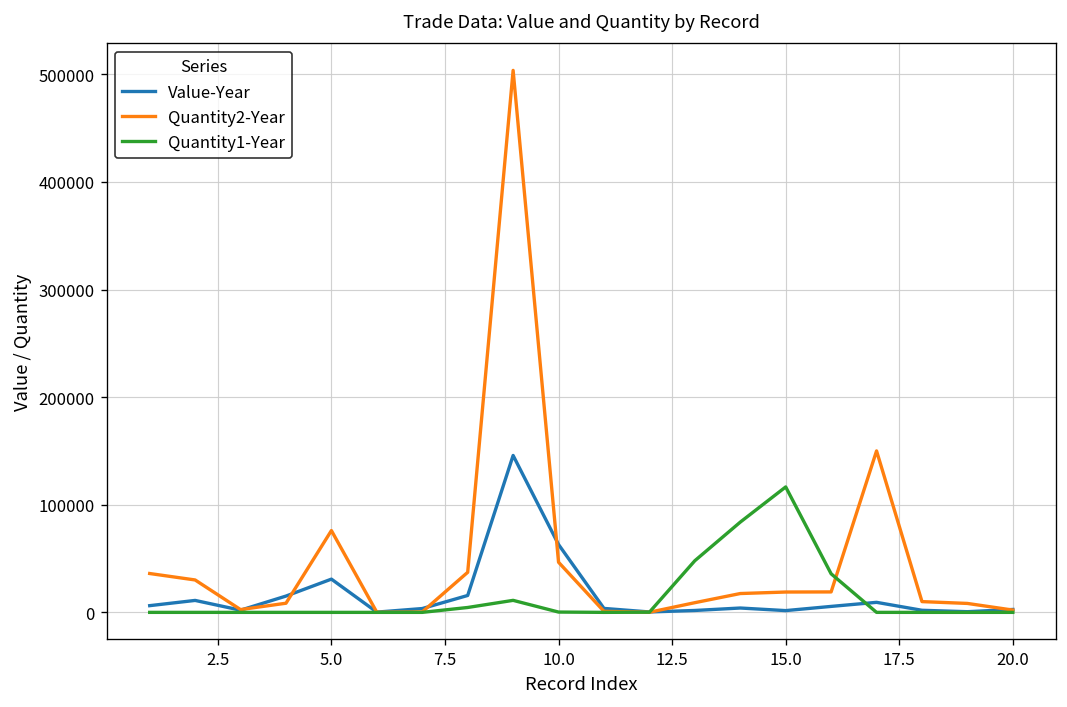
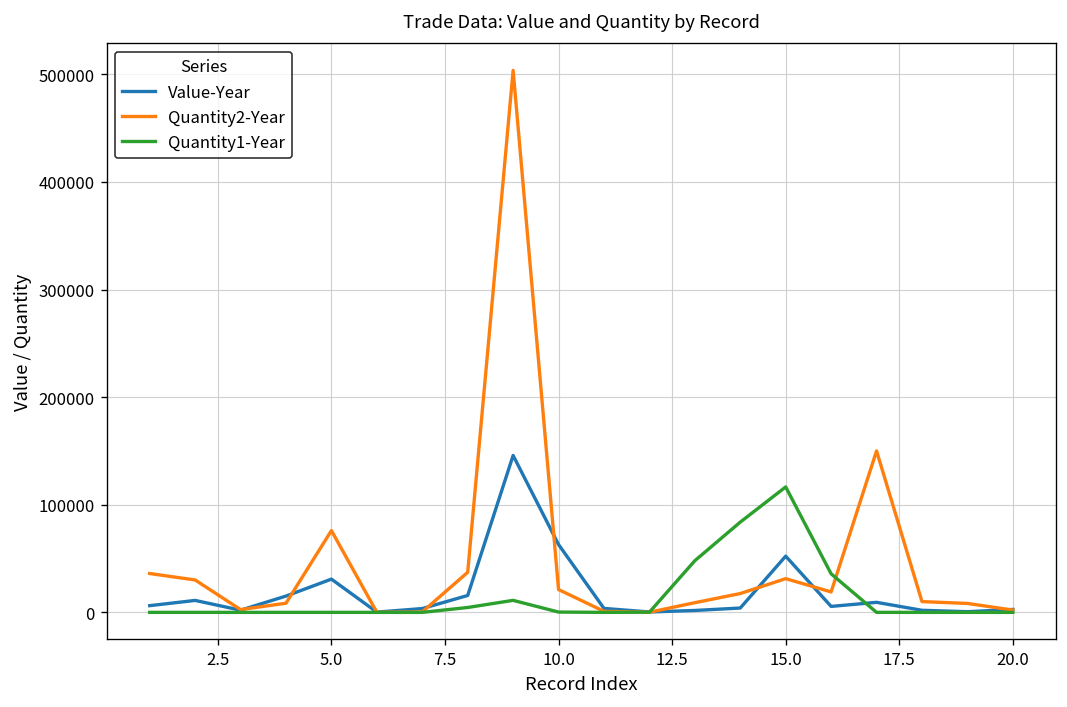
  {
    "Value-Year": {
      "5.0": 30000,
      "10.0": 60000,
-     "15.0": 0
+     "15.0": 50000
    },
    "Quantity2-Year": {
      "5.0": 80000,
-     "10.0": 50000,
-     "15.0": 20000
+     "10.0": 20000,
+     "15.0": 30000
    },
    "Quantity1-Year": {
      "5.0": 0,
      "10.0": 0,
      "15.0": 120000
    }
  }
